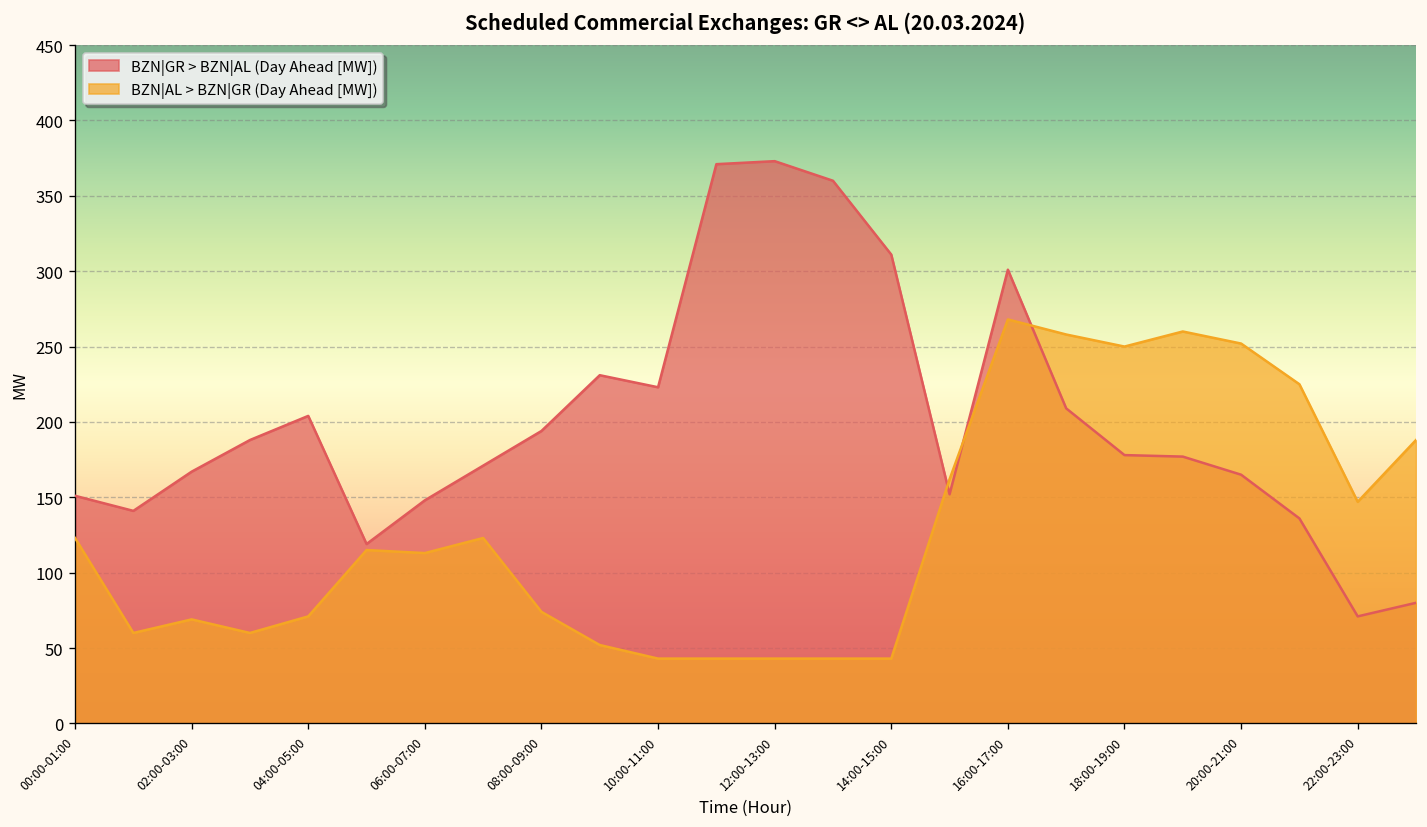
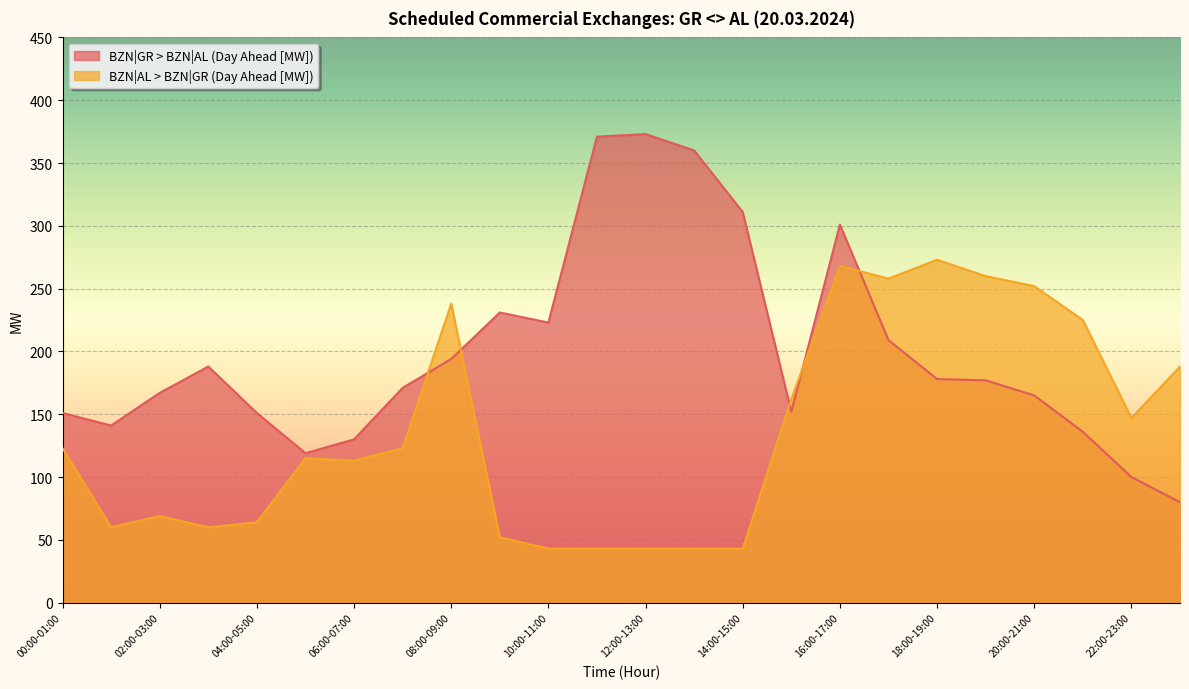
  {
    "BZN|GR > BZN|AL (Day Ahead [MW])": {
      "00:00-01:00": 151,
      "02:00-03:00": 167,
-     "04:00-05:00": 204,
-     "06:00-07:00": 148,
+     "04:00-05:00": 151,
+     "06:00-07:00": 130,
      "08:00-09:00": 194,
      "10:00-11:00": 223,
      "12:00-13:00": 373,
      "14:00-15:00": 311,
      "16:00-17:00": 301,
      "18:00-19:00": 178,
      "20:00-21:00": 165,
-     "22:00-23:00": 71
+     "22:00-23:00": 100
    },
    "BZN|AL > BZN|GR (Day Ahead [MW])": {
      "00:00-01:00": 123,
      "02:00-03:00": 69,
-     "04:00-05:00": 71,
+     "04:00-05:00": 64,
      "06:00-07:00": 113,
-     "08:00-09:00": 74,
+     "08:00-09:00": 238,
      "10:00-11:00": 43,
      "12:00-13:00": 43,
      "14:00-15:00": 43,
      "16:00-17:00": 268,
-     "18:00-19:00": 250,
+     "18:00-19:00": 273,
      "20:00-21:00": 252,
      "22:00-23:00": 147
    }
  }
